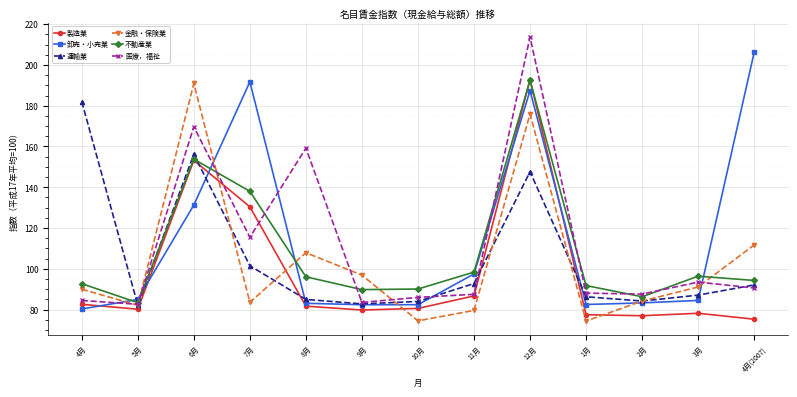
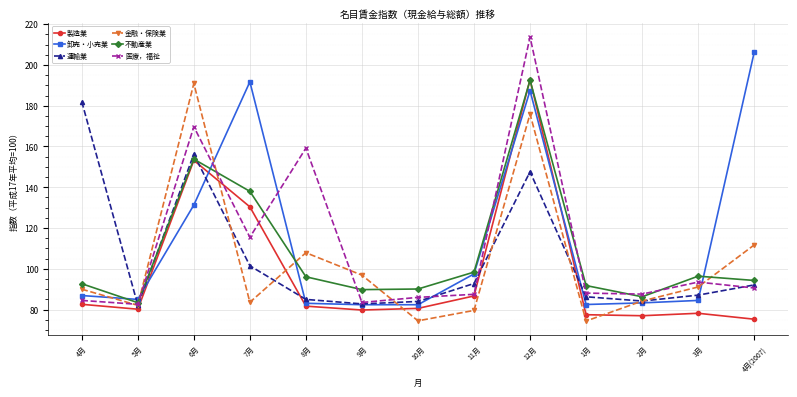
  {
    "製造業": {
      "4月": 83,
      "5月": 80,
      "7月": 130,
      "8月": 82,
      "9月": 80,
      "10月": 81,
      "1月": 78,
      "2月": 77,
      "3月": 78,
      "4月(2007)": 75
    },
    "卸売・小売業": {
-     "4月": 80,
+     "4月": 87,
      "5月": 85,
      "6月": 131,
      "7月": 192,
      "8月": 83,
      "10月": 82,
      "12月": 187,
      "1月": 83,
      "3月": 85,
      "4月(2007)": 206
    },
    "運輸業": {
      "4月": 182,
      "6月": 156,
      "7月": 102,
      "8月": 85,
      "10月": 84,
      "11月": 93,
      "12月": 148,
      "1月": 86,
      "3月": 87,
      "4月(2007)": 92
    },
    "金融・保険業": {
      "4月": 90,
      "6月": 191,
      "7月": 84,
      "8月": 108,
      "9月": 97,
      "10月": 75,
      "11月": 80,
      "12月": 176,
      "1月": 74,
      "3月": 91,
      "4月(2007)": 112
    },
    "不動産業": {
      "4月": 93,
      "7月": 138,
      "8月": 96,
      "9月": 90,
      "10月": 90,
      "1月": 92,
      "2月": 86,
      "3月": 96,
      "4月(2007)": 94
    },
    "医療，福祉": {
      "4月": 85,
      "6月": 170,
      "7月": 116,
      "8月": 159,
      "10月": 86,
      "12月": 214,
      "1月": 88,
      "2月": 88,
      "3月": 94,
      "4月(2007)": 91
    }
  }
